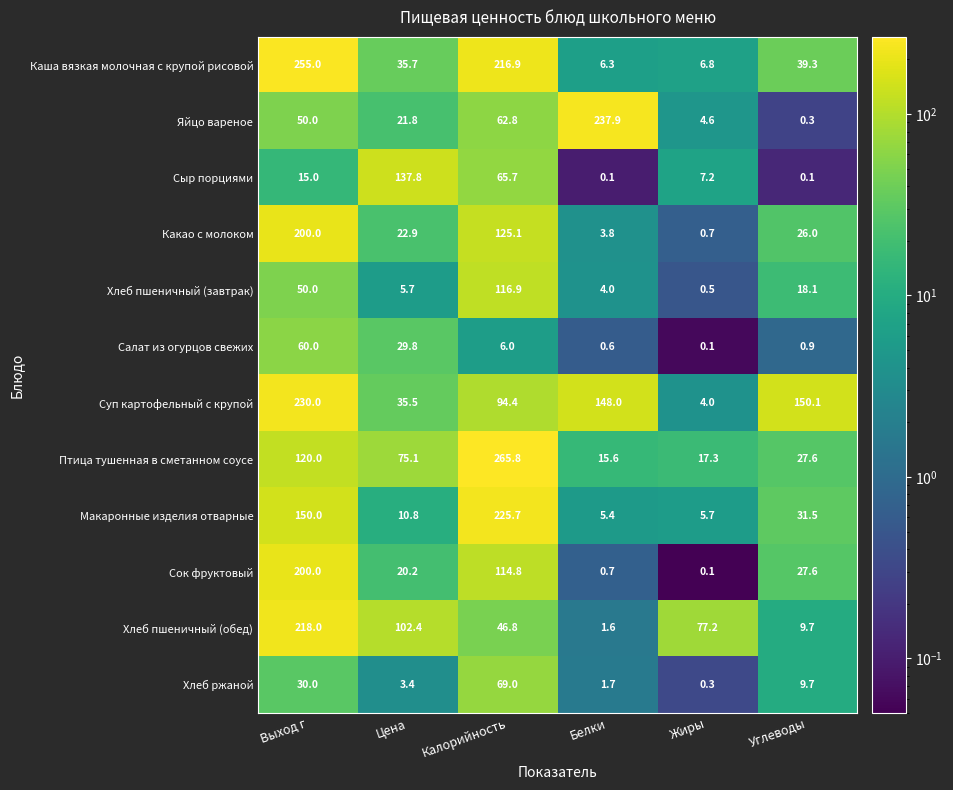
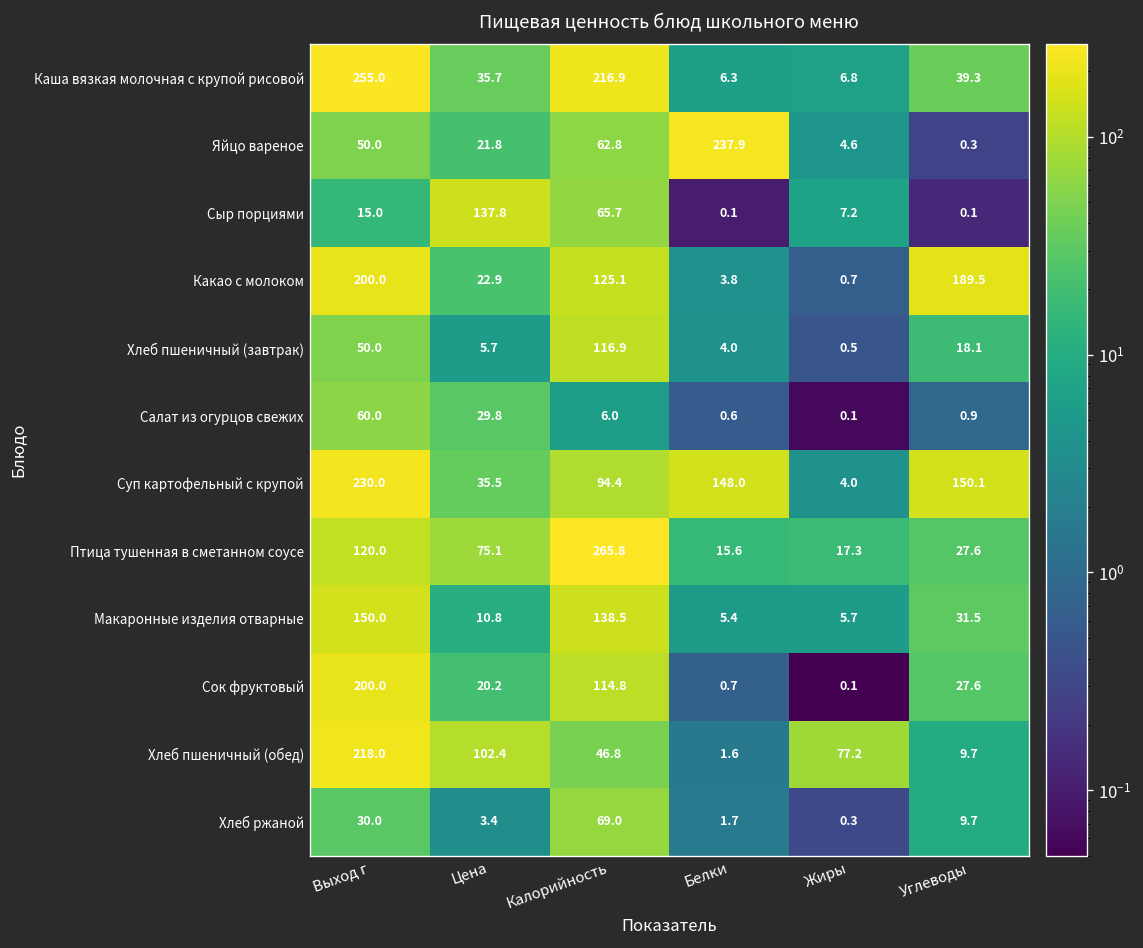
  {
    "Каша вязкая молочная с крупой рисовой": {
      "Выход г": 255.0,
      "Цена": 35.7,
      "Калорийность": 216.9,
      "Белки": 6.3,
      "Жиры": 6.8,
      "Углеводы": 39.3
    },
    "Яйцо вареное": {
      "Выход г": 50.0,
      "Цена": 21.8,
      "Калорийность": 62.8,
      "Белки": 237.9,
      "Жиры": 4.6,
      "Углеводы": 0.3
    },
    "Сыр порциями": {
      "Выход г": 15.0,
      "Цена": 137.8,
      "Калорийность": 65.7,
      "Белки": 0.1,
      "Жиры": 7.2,
      "Углеводы": 0.1
    },
    "Какао с молоком": {
      "Выход г": 200.0,
      "Цена": 22.9,
      "Калорийность": 125.1,
      "Белки": 3.8,
      "Жиры": 0.7,
-     "Углеводы": 26.0
+     "Углеводы": 189.5
    },
    "Хлеб пшеничный (завтрак)": {
      "Выход г": 50.0,
      "Цена": 5.7,
      "Калорийность": 116.9,
      "Белки": 4.0,
      "Жиры": 0.5,
      "Углеводы": 18.1
    },
    "Салат из огурцов свежих": {
      "Выход г": 60.0,
      "Цена": 29.8,
      "Калорийность": 6.0,
      "Белки": 0.6,
      "Жиры": 0.1,
      "Углеводы": 0.9
    },
    "Суп картофельный с крупой": {
      "Выход г": 230.0,
      "Цена": 35.5,
      "Калорийность": 94.4,
      "Белки": 148.0,
      "Жиры": 4.0,
      "Углеводы": 150.1
    },
    "Птица тушенная в сметанном соусе": {
      "Выход г": 120.0,
      "Цена": 75.1,
      "Калорийность": 265.8,
      "Белки": 15.6,
      "Жиры": 17.3,
      "Углеводы": 27.6
    },
    "Макаронные изделия отварные": {
      "Выход г": 150.0,
      "Цена": 10.8,
-     "Калорийность": 225.7,
+     "Калорийность": 138.5,
      "Белки": 5.4,
      "Жиры": 5.7,
      "Углеводы": 31.5
    },
    "Сок фруктовый": {
      "Выход г": 200.0,
      "Цена": 20.2,
      "Калорийность": 114.8,
      "Белки": 0.7,
      "Жиры": 0.1,
      "Углеводы": 27.6
    },
    "Хлеб пшеничный (обед)": {
      "Выход г": 218.0,
      "Цена": 102.4,
      "Калорийность": 46.8,
      "Белки": 1.6,
      "Жиры": 77.2,
      "Углеводы": 9.7
    },
    "Хлеб ржаной": {
      "Выход г": 30.0,
      "Цена": 3.4,
      "Калорийность": 69.0,
      "Белки": 1.7,
      "Жиры": 0.3,
      "Углеводы": 9.7
    }
  }
